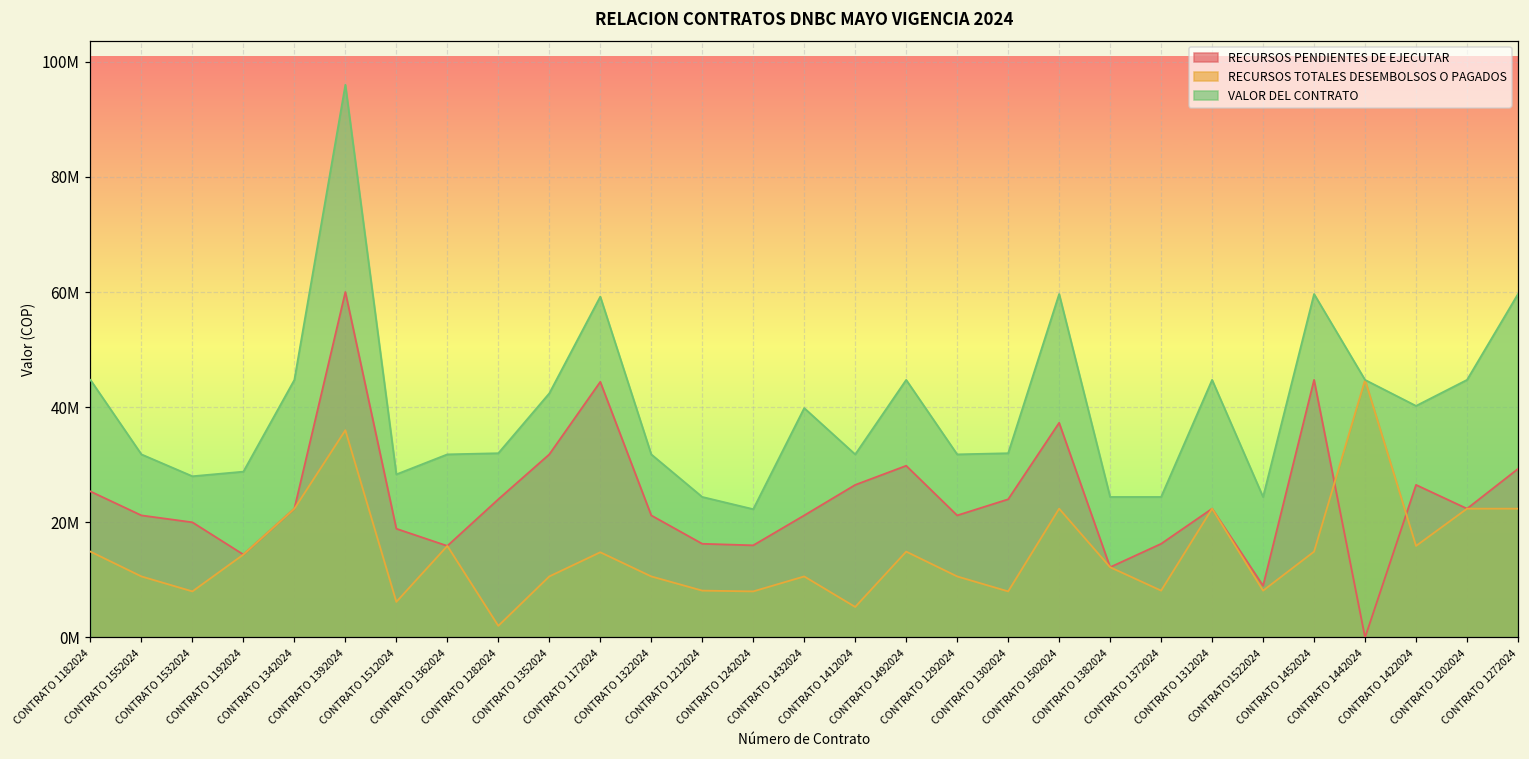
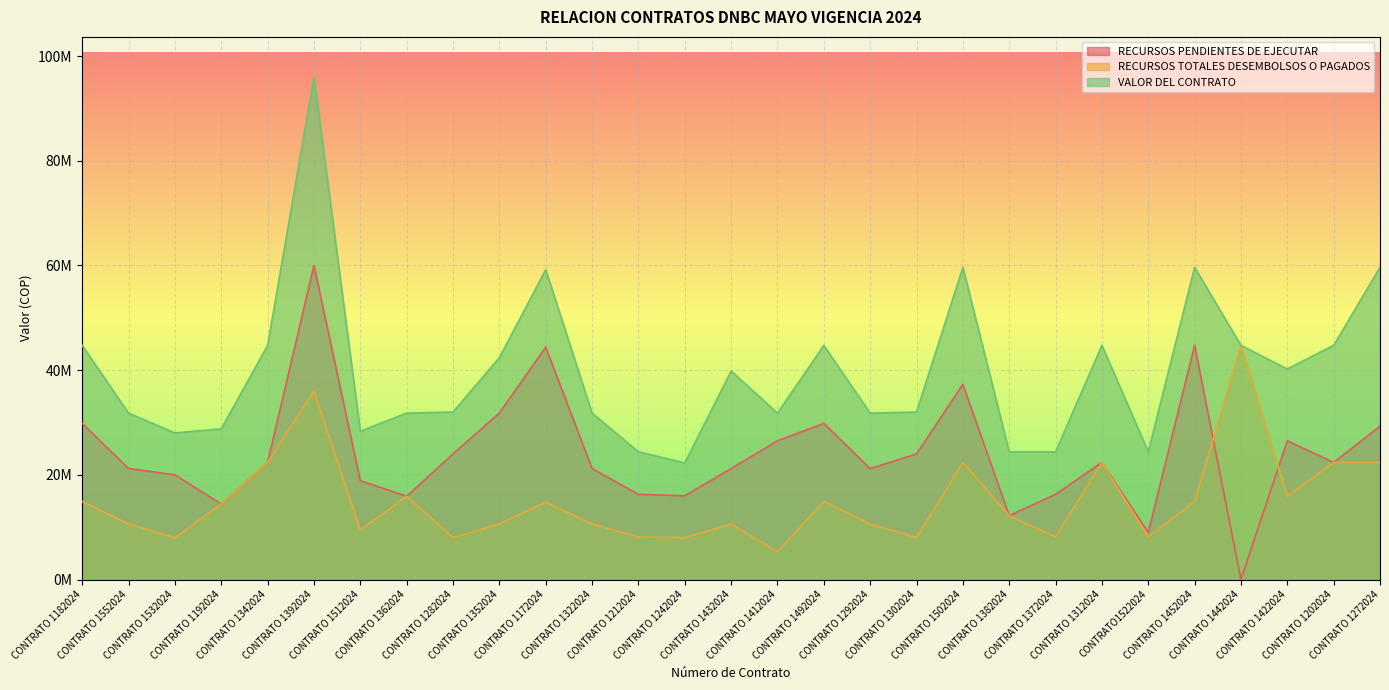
  {
    "RECURSOS PENDIENTES DE EJECUTAR": {
-     "CONTRATO 1182024": 25000000,
+     "CONTRATO 1182024": 30000000,
      "CONTRATO 1552024": 21000000,
      "CONTRATO 1532024": 20000000,
      "CONTRATO 1392024": 60000000,
      "CONTRATO 1512024": 19000000,
      "CONTRATO 1282024": 24000000,
      "CONTRATO 1352024": 32000000,
      "CONTRATO 1172024": 44000000,
      "CONTRATO 1322024": 21000000,
      "CONTRATO 1212024": 16000000,
      "CONTRATO 1242024": 16000000,
      "CONTRATO 1432024": 21000000,
      "CONTRATO 1412024": 27000000,
      "CONTRATO 1492024": 30000000,
      "CONTRATO 1292024": 21000000,
      "CONTRATO 1302024": 24000000,
      "CONTRATO 1502024": 37000000,
      "CONTRATO 1372024": 16000000,
      "CONTRATO1522024": 9000000,
      "CONTRATO 1452024": 45000000,
      "CONTRATO 1442024": 0,
      "CONTRATO 1422024": 27000000,
      "CONTRATO 1272024": 29000000
    },
    "RECURSOS TOTALES DESEMBOLSOS O PAGADOS": {
      "CONTRATO 1182024": 15000000,
      "CONTRATO 1552024": 11000000,
      "CONTRATO 1532024": 8000000,
      "CONTRATO 1392024": 36000000,
-     "CONTRATO 1512024": 6000000,
-     "CONTRATO 1282024": 2000000,
+     "CONTRATO 1512024": 9000000,
+     "CONTRATO 1282024": 8000000,
      "CONTRATO 1352024": 11000000,
      "CONTRATO 1172024": 15000000,
      "CONTRATO 1322024": 11000000,
      "CONTRATO 1212024": 8000000,
      "CONTRATO 1242024": 8000000,
      "CONTRATO 1432024": 11000000,
      "CONTRATO 1412024": 5000000,
      "CONTRATO 1492024": 15000000,
      "CONTRATO 1292024": 11000000,
      "CONTRATO 1302024": 8000000,
      "CONTRATO 1502024": 22000000,
      "CONTRATO 1372024": 8000000,
      "CONTRATO1522024": 8000000,
      "CONTRATO 1452024": 15000000,
      "CONTRATO 1422024": 16000000,
      "CONTRATO 1272024": 22000000
    },
    "VALOR DEL CONTRATO": {
      "CONTRATO 1182024": 45000000,
      "CONTRATO 1552024": 32000000,
      "CONTRATO 1532024": 28000000,
      "CONTRATO 1192024": 29000000,
      "CONTRATO 1342024": 45000000,
      "CONTRATO 1392024": 96000000,
      "CONTRATO 1512024": 28000000,
      "CONTRATO 1362024": 32000000,
      "CONTRATO 1282024": 32000000,
      "CONTRATO 1352024": 42000000,
      "CONTRATO 1172024": 59000000,
      "CONTRATO 1322024": 32000000,
      "CONTRATO 1212024": 24000000,
      "CONTRATO 1242024": 22000000,
      "CONTRATO 1432024": 40000000,
      "CONTRATO 1412024": 32000000,
      "CONTRATO 1492024": 45000000,
      "CONTRATO 1292024": 32000000,
      "CONTRATO 1302024": 32000000,
      "CONTRATO 1502024": 60000000,
      "CONTRATO 1382024": 24000000,
      "CONTRATO 1372024": 24000000,
      "CONTRATO 1312024": 45000000,
      "CONTRATO1522024": 24000000,
      "CONTRATO 1452024": 60000000,
      "CONTRATO 1422024": 40000000,
      "CONTRATO 1202024": 45000000,
      "CONTRATO 1272024": 60000000
    }
  }
